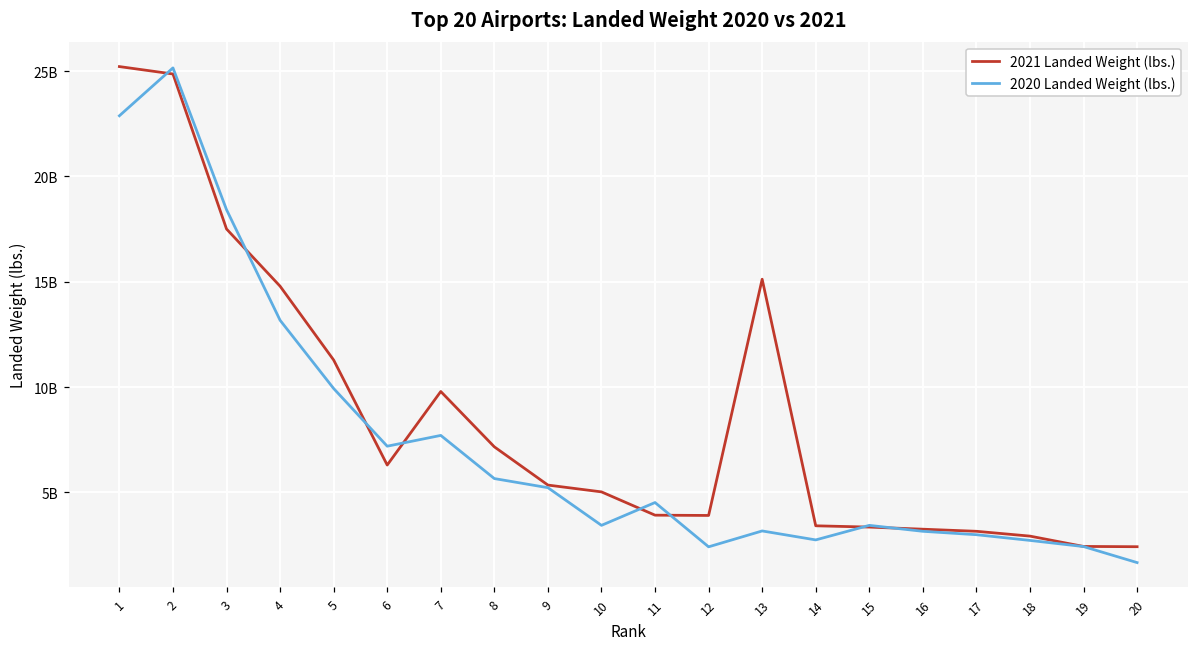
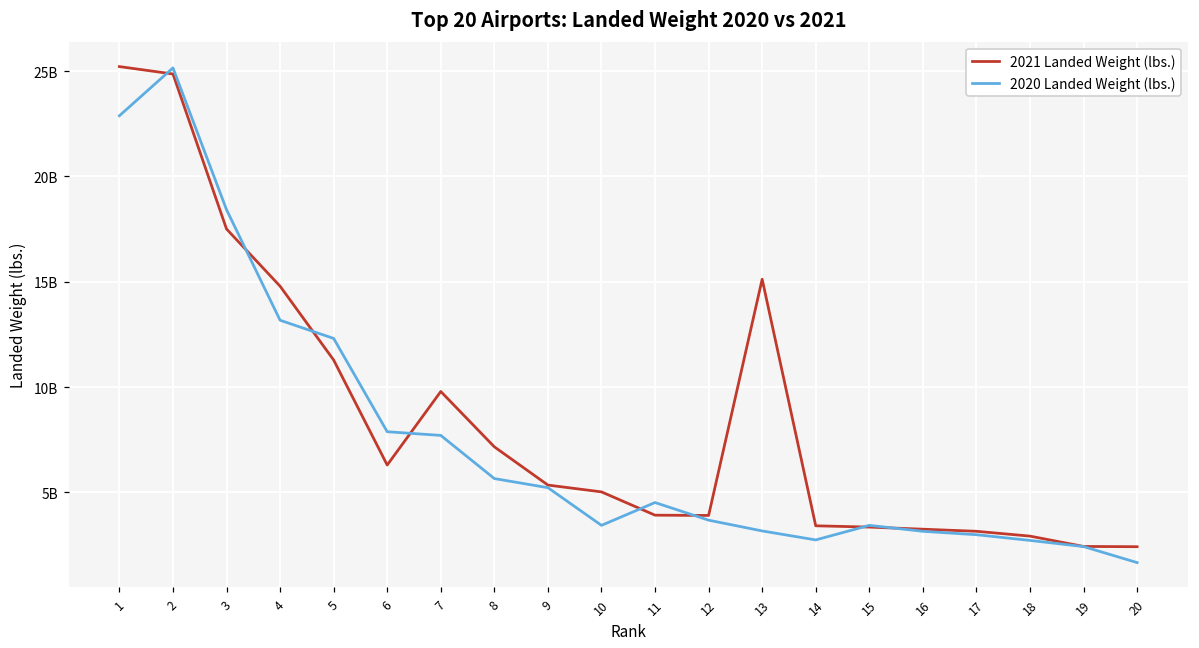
  {
    "2021 Landed Weight (lbs.)": {
      "1": 25200000000,
      "2": 24900000000,
      "3": 17500000000,
      "4": 14800000000,
      "5": 11300000000,
      "6": 6300000000,
      "7": 9800000000,
      "8": 7200000000,
      "10": 5000000000,
      "11": 3900000000,
      "12": 3900000000,
      "13": 15100000000,
      "14": 3400000000,
      "17": 3100000000,
      "18": 2900000000,
      "20": 2400000000
    },
    "2020 Landed Weight (lbs.)": {
      "1": 22900000000,
      "2": 25200000000,
      "3": 18400000000,
      "4": 13200000000,
-     "5": 9900000000,
-     "6": 7200000000,
+     "5": 12300000000,
+     "6": 7900000000,
      "7": 7700000000,
      "8": 5700000000,
      "10": 3400000000,
      "11": 4500000000,
-     "12": 2400000000,
+     "12": 3700000000,
      "13": 3200000000,
      "14": 2700000000,
      "17": 3000000000,
      "18": 2700000000,
      "20": 1700000000
    }
  }
